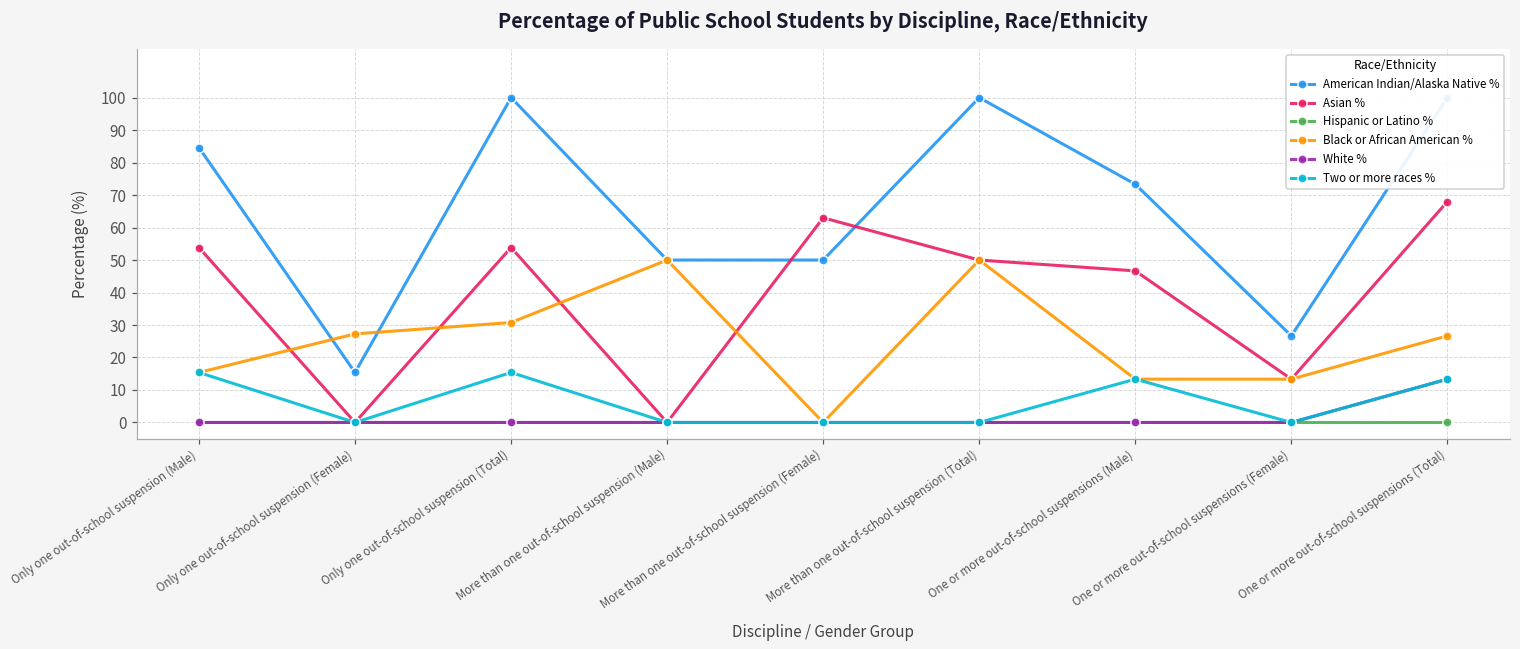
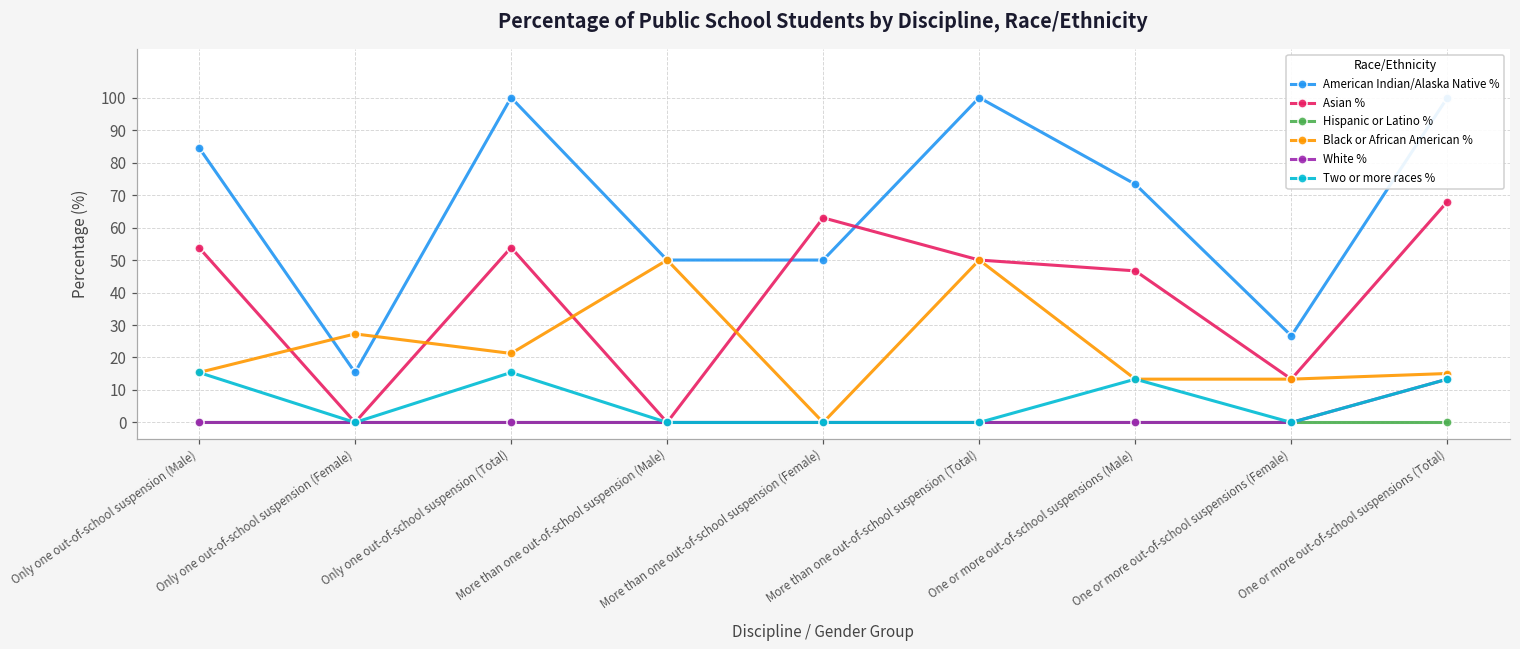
  {
    "Asian %": {
      "Only one out-of-school suspension (Male)": 54,
      "Only one out-of-school suspension (Total)": 54,
      "More than one out-of-school suspension (Female)": 63,
      "One or more out-of-school suspensions (Male)": 47,
      "One or more out-of-school suspensions (Total)": 68
    },
    "Hispanic or Latino %": {
      "One or more out-of-school suspensions (Total)": 0
    },
    "Black or African American %": {
      "Only one out-of-school suspension (Female)": 27,
-     "Only one out-of-school suspension (Total)": 31,
-     "One or more out-of-school suspensions (Total)": 27
+     "Only one out-of-school suspension (Total)": 21,
+     "One or more out-of-school suspensions (Total)": 15
    }
  }
